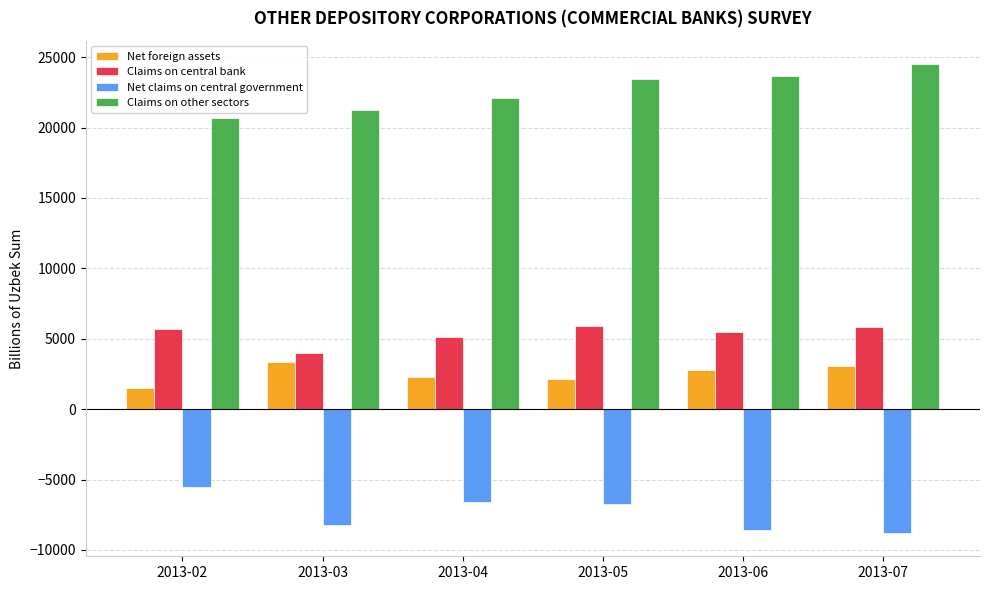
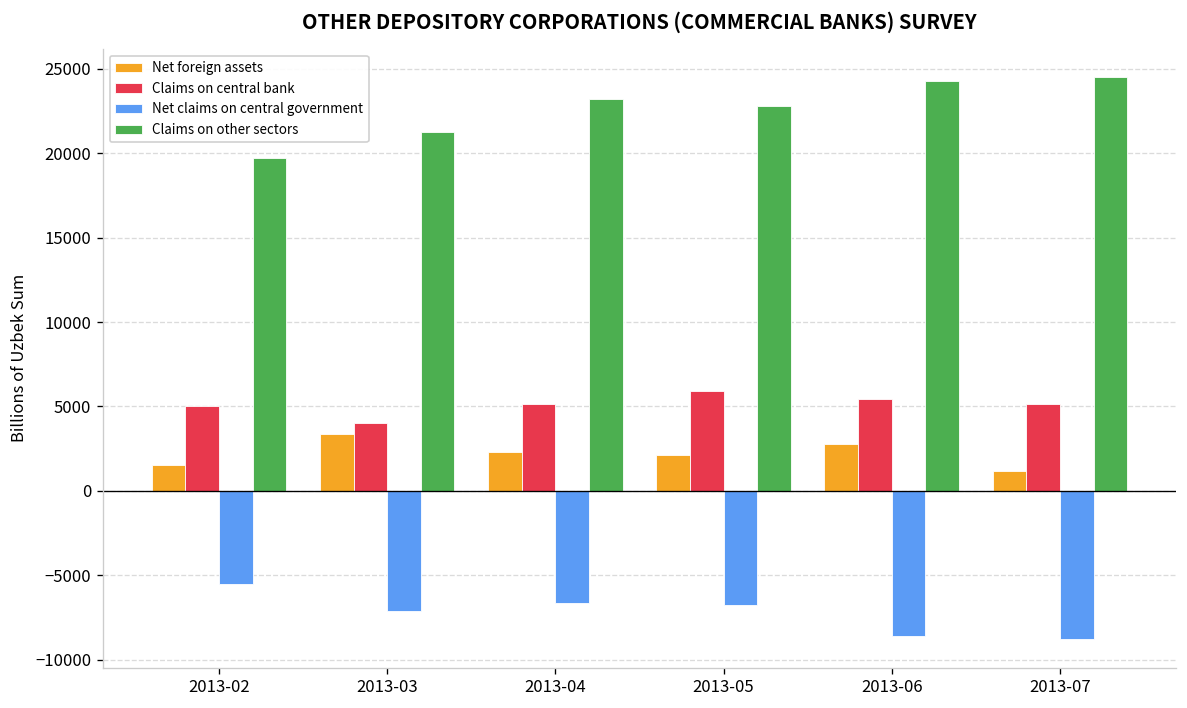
  {
    "Net foreign assets": {
      "2013-02": 1500,
      "2013-03": 3400,
      "2013-04": 2300,
      "2013-05": 2100,
      "2013-06": 2800,
-     "2013-07": 3100
+     "2013-07": 1200
    },
    "Claims on central bank": {
-     "2013-02": 5700,
+     "2013-02": 5000,
      "2013-03": 4000,
      "2013-04": 5100,
      "2013-05": 5900,
      "2013-06": 5500,
-     "2013-07": 5800
+     "2013-07": 5200
    },
    "Net claims on central government": {
      "2013-02": -5500,
-     "2013-03": -8300,
+     "2013-03": -7100,
      "2013-04": -6600,
      "2013-05": -6700,
      "2013-06": -8600,
      "2013-07": -8800
    },
    "Claims on other sectors": {
-     "2013-02": 20700,
+     "2013-02": 19700,
      "2013-03": 21300,
-     "2013-04": 22100,
-     "2013-05": 23400,
-     "2013-06": 23600,
+     "2013-04": 23200,
+     "2013-05": 22800,
+     "2013-06": 24300,
      "2013-07": 24500
    }
  }
